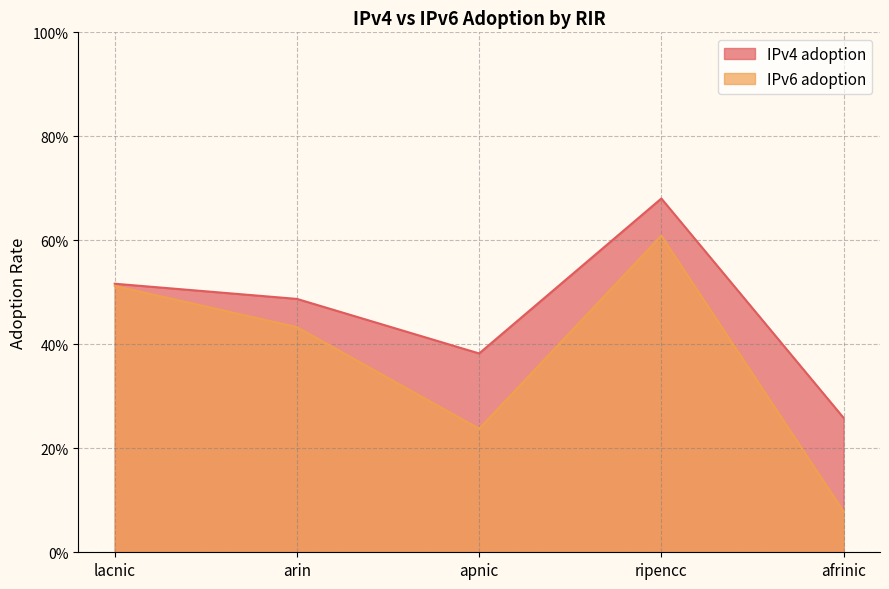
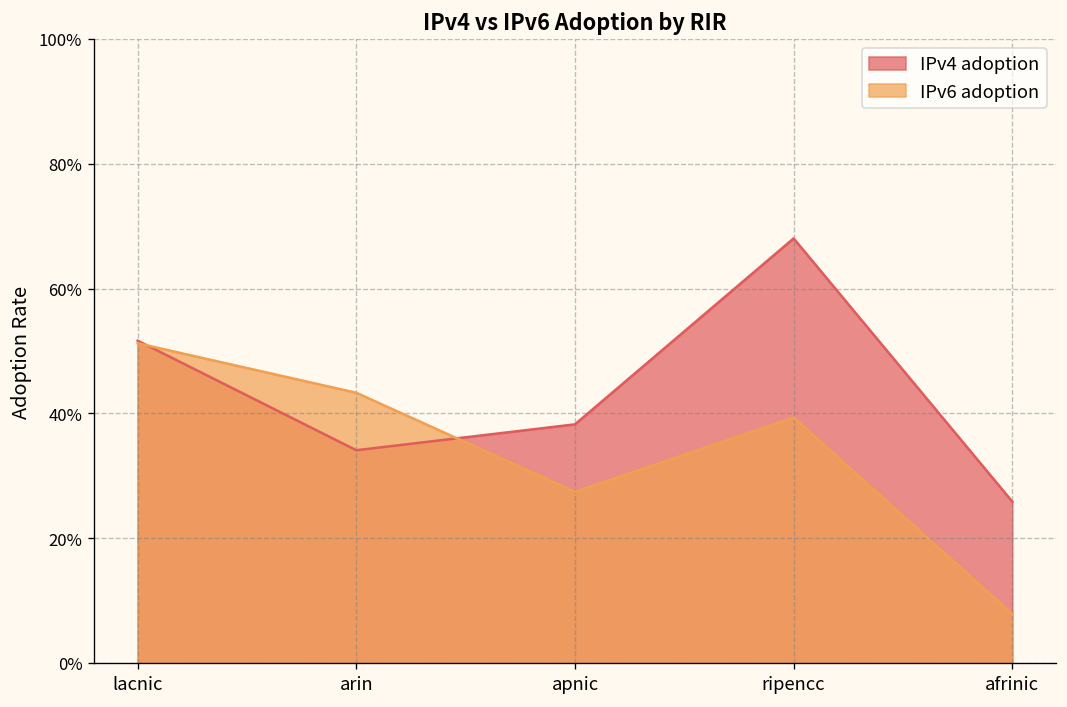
  {
    "IPv4 adoption": {
-     "arin": "49%",
+     "arin": "34%",
      "apnic": "38%",
      "ripencc": "68%",
      "afrinic": "26%"
    },
    "IPv6 adoption": {
      "arin": "43%",
-     "apnic": "24%",
-     "ripencc": "61%",
+     "apnic": "27%",
+     "ripencc": "39%",
      "afrinic": "8%"
    }
  }
